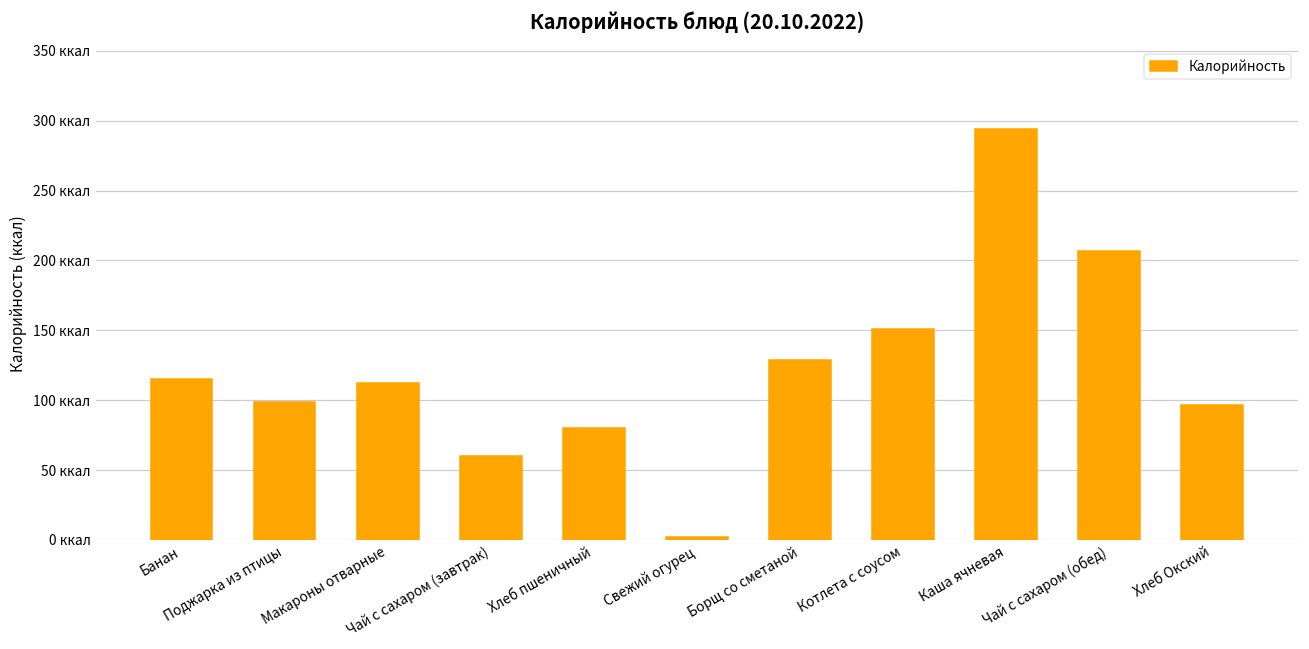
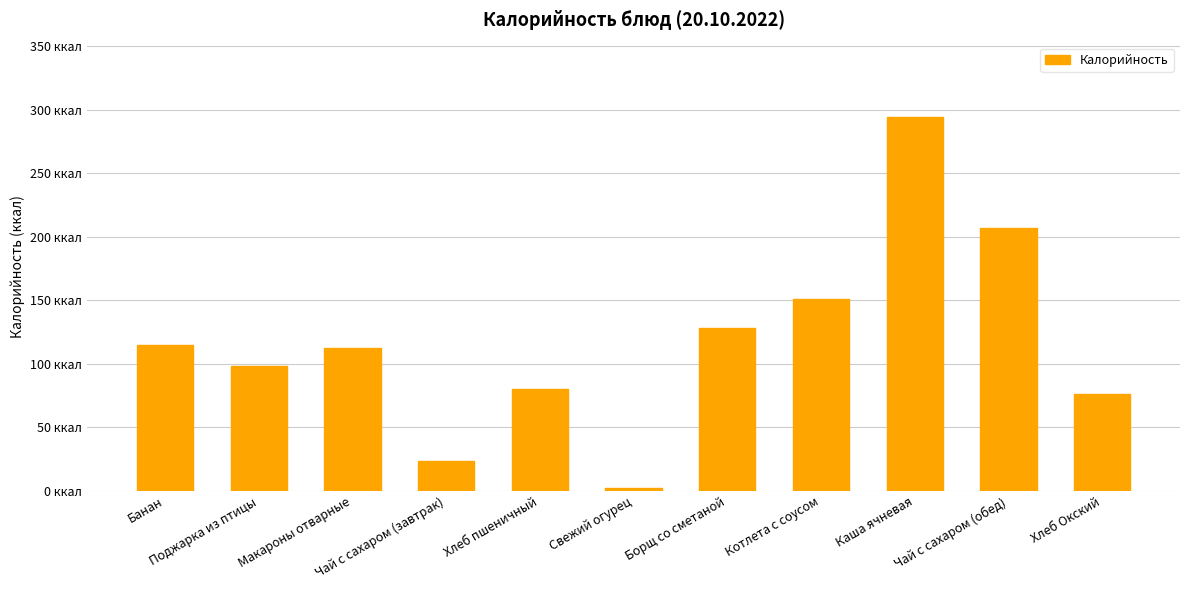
  {
    "Банан": "115 ккал",
    "Поджарка из птицы": "99 ккал",
    "Макароны отварные": "112 ккал",
-   "Чай с сахаром (завтрак)": "60 ккал",
+   "Чай с сахаром (завтрак)": "24 ккал",
    "Хлеб пшеничный": "80 ккал",
    "Свежий огурец": "2 ккал",
    "Борщ со сметаной": "128 ккал",
    "Котлета с соусом": "151 ккал",
    "Каша ячневая": "294 ккал",
    "Чай с сахаром (обед)": "207 ккал",
-   "Хлеб Окский": "97 ккал"
+   "Хлеб Окский": "76 ккал"
  }
